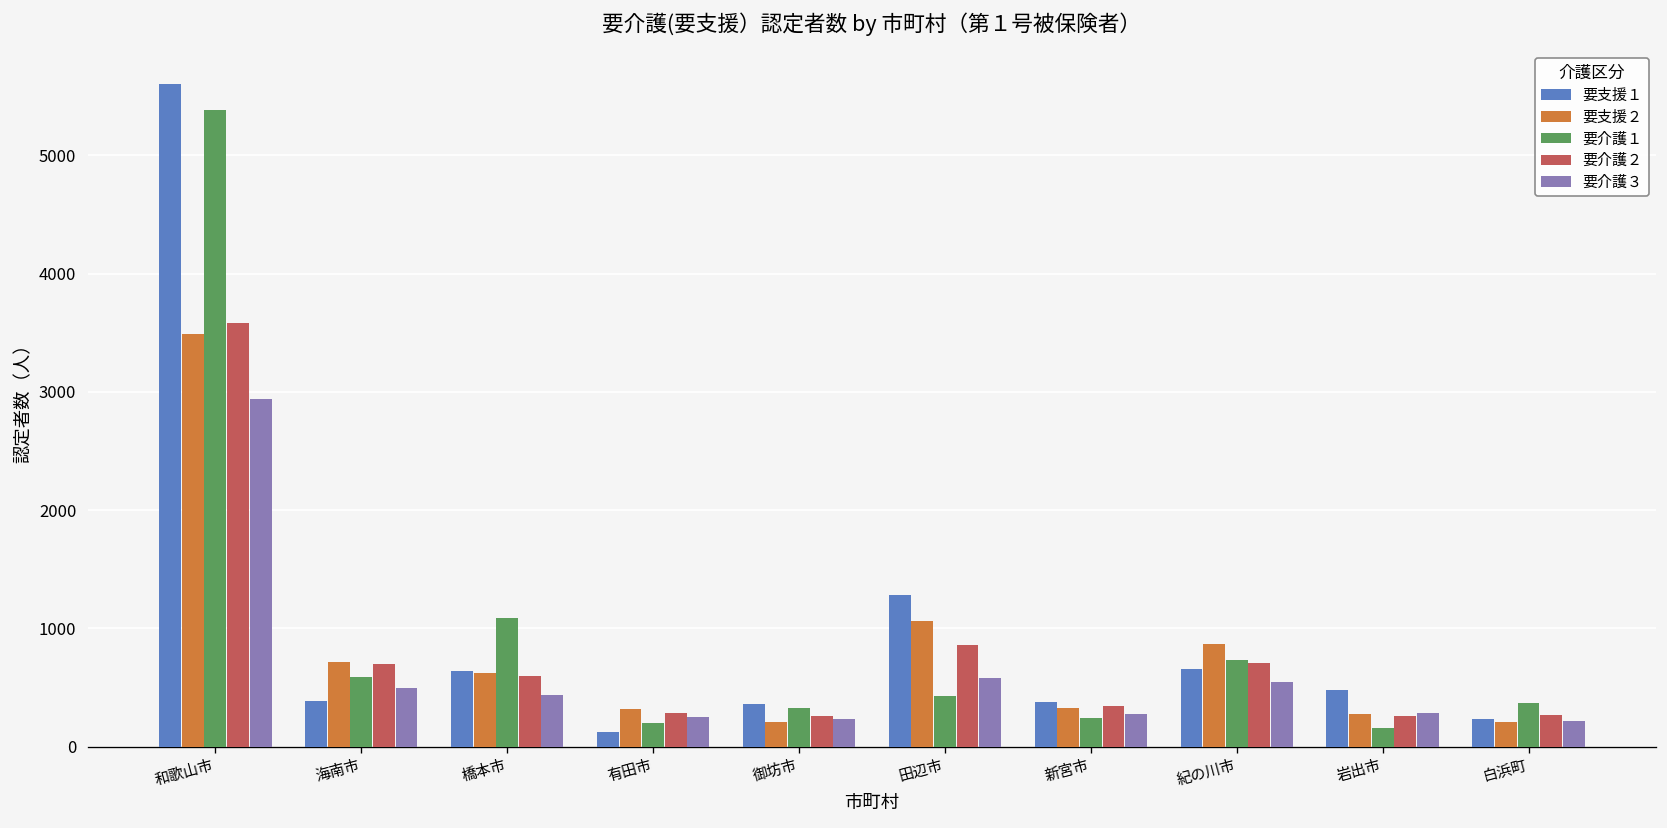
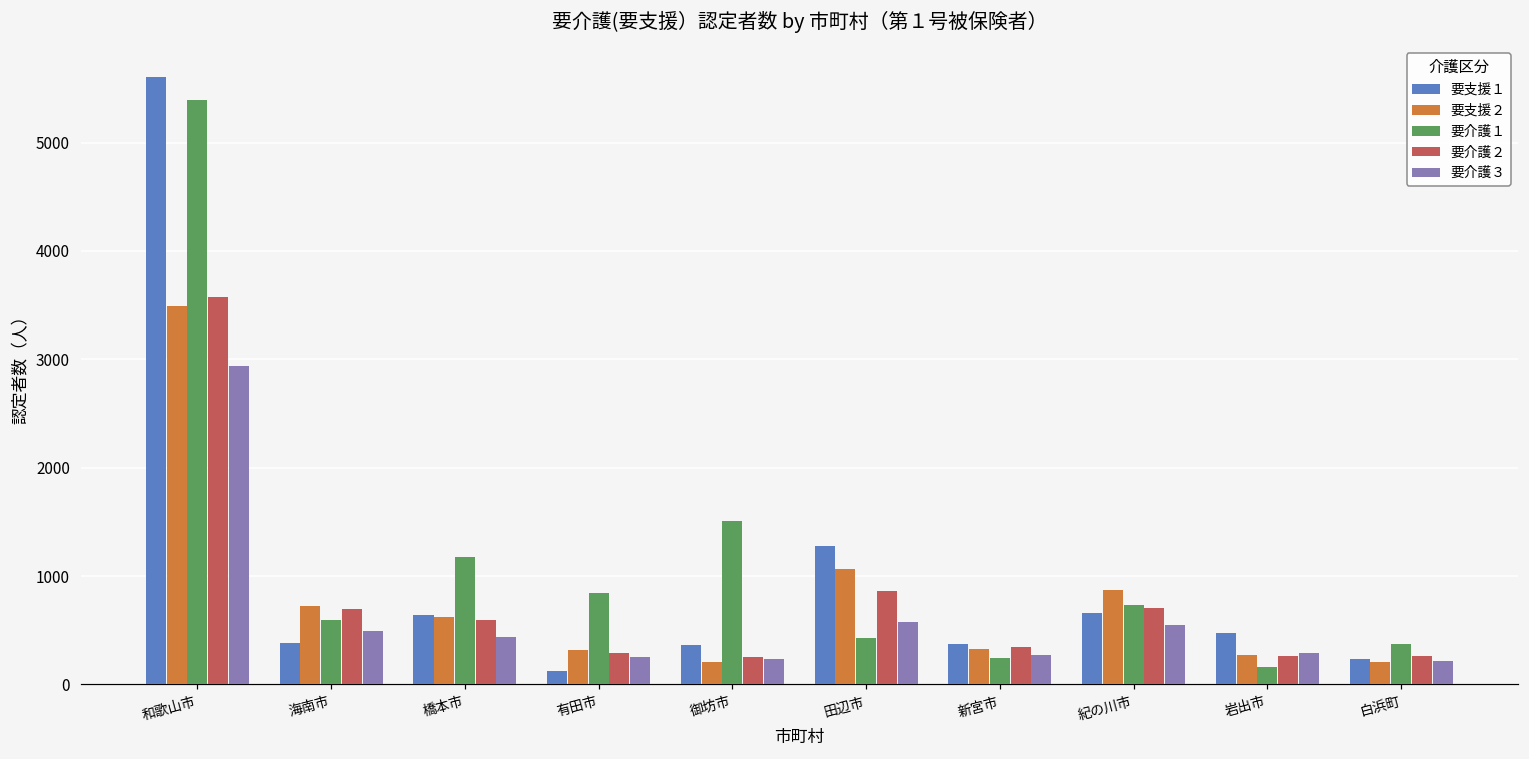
  {
    "要介護１": {
      "和歌山市": 5400,
      "海南市": 600,
-     "橋本市": 1100,
-     "有田市": 200,
-     "御坊市": 300,
+     "橋本市": 1200,
+     "有田市": 800,
+     "御坊市": 1500,
      "田辺市": 400,
      "新宮市": 200,
      "紀の川市": 700,
      "岩出市": 200,
      "白浜町": 400
    }
  }
